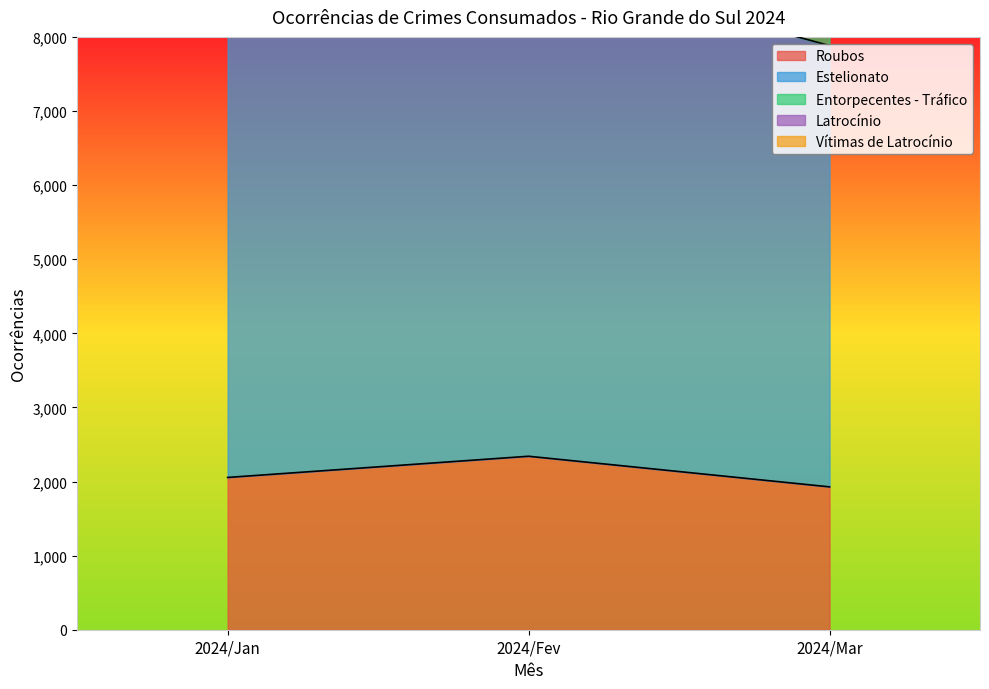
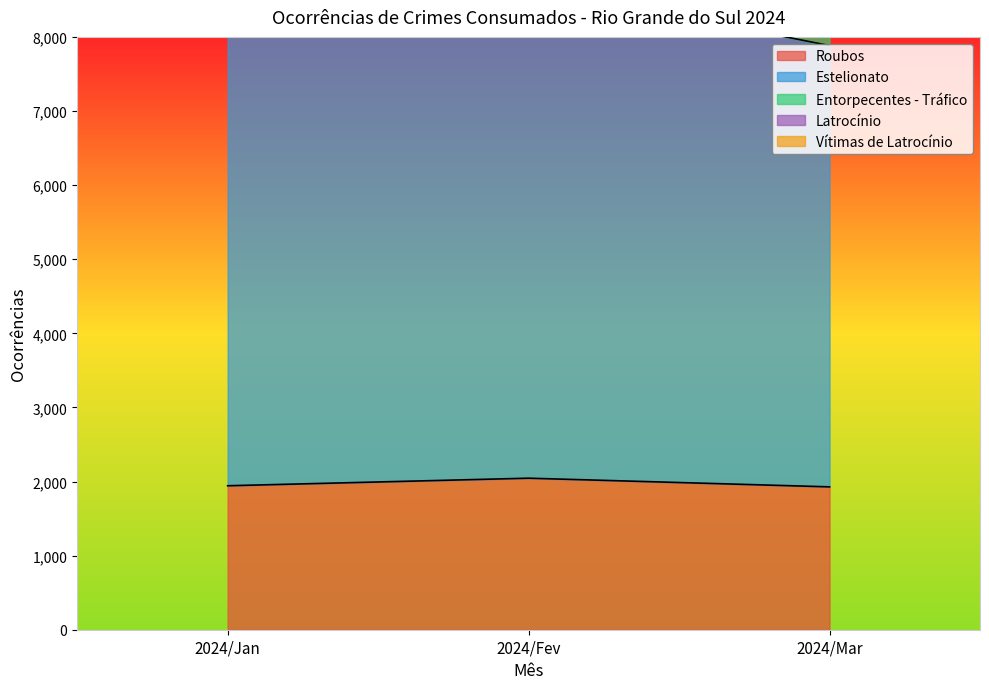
  {
    "Roubos": {
-     "2024/Jan": "2,100",
-     "2024/Fev": "2,300",
+     "2024/Jan": "1,900",
+     "2024/Fev": "2,000",
      "2024/Mar": "1,900"
    }
  }
